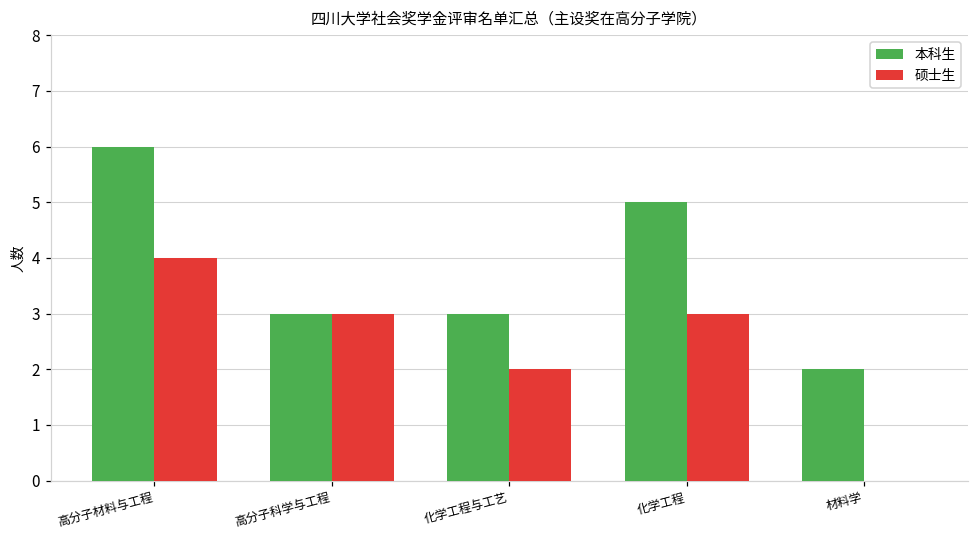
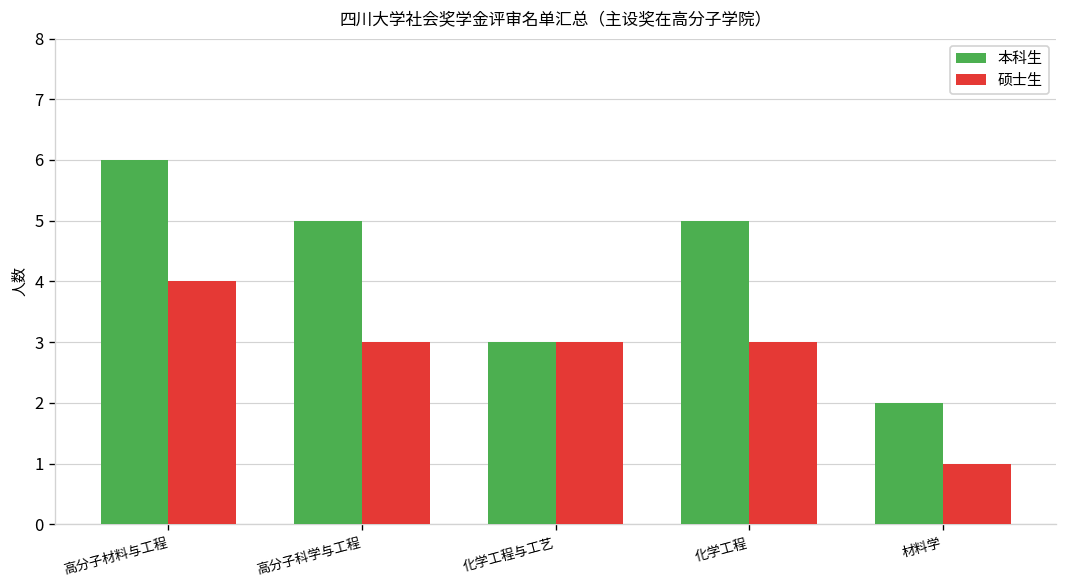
  {
    "本科生": {
      "高分子材料与工程": 6,
-     "高分子科学与工程": 3,
+     "高分子科学与工程": 5,
      "化学工程与工艺": 3,
      "化学工程": 5,
      "材料学": 2
    },
    "硕士生": {
      "高分子材料与工程": 4,
      "高分子科学与工程": 3,
-     "化学工程与工艺": 2,
+     "化学工程与工艺": 3,
      "化学工程": 3,
-     "材料学": 0
+     "材料学": 1
    }
  }
